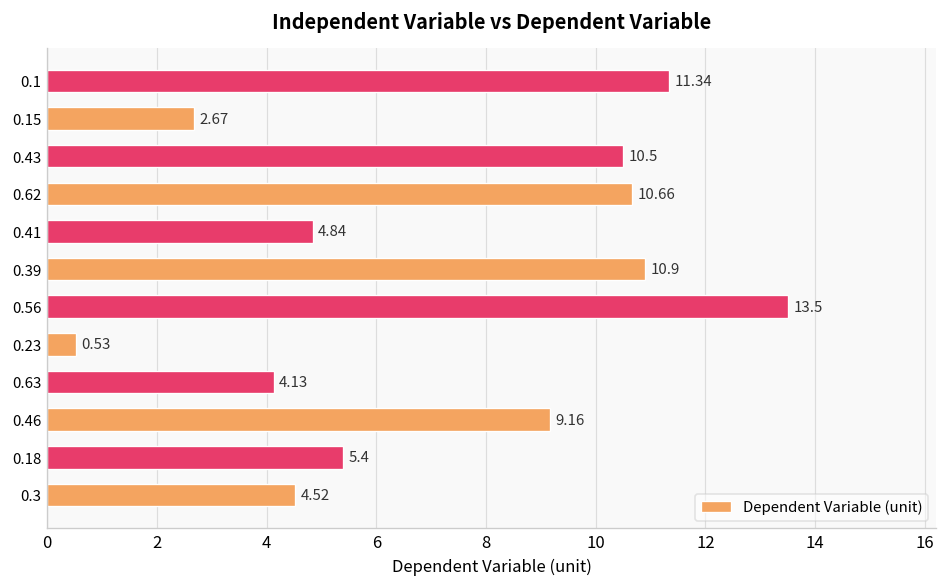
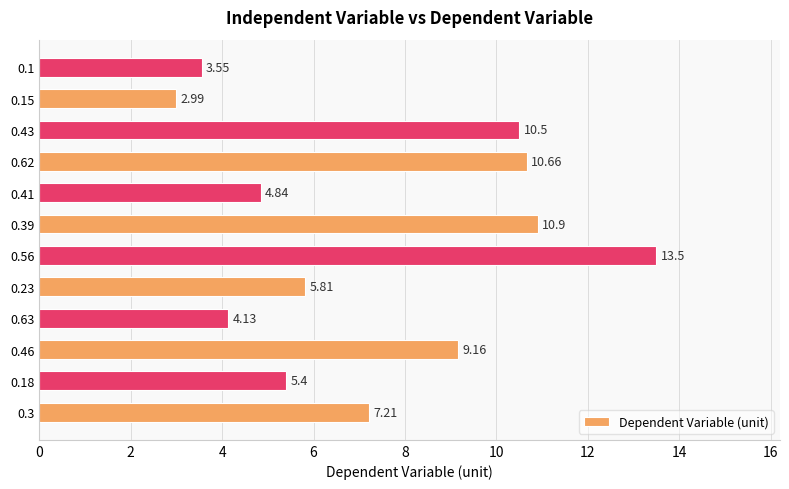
  {
-   "0.1": 11.34,
-   "0.15": 2.67,
+   "0.1": 3.55,
+   "0.15": 2.99,
    "0.43": 10.5,
    "0.62": 10.66,
    "0.41": 4.84,
    "0.39": 10.9,
    "0.56": 13.5,
-   "0.23": 0.53,
+   "0.23": 5.81,
    "0.63": 4.13,
    "0.46": 9.16,
    "0.18": 5.4,
-   "0.3": 4.52
+   "0.3": 7.21
  }
